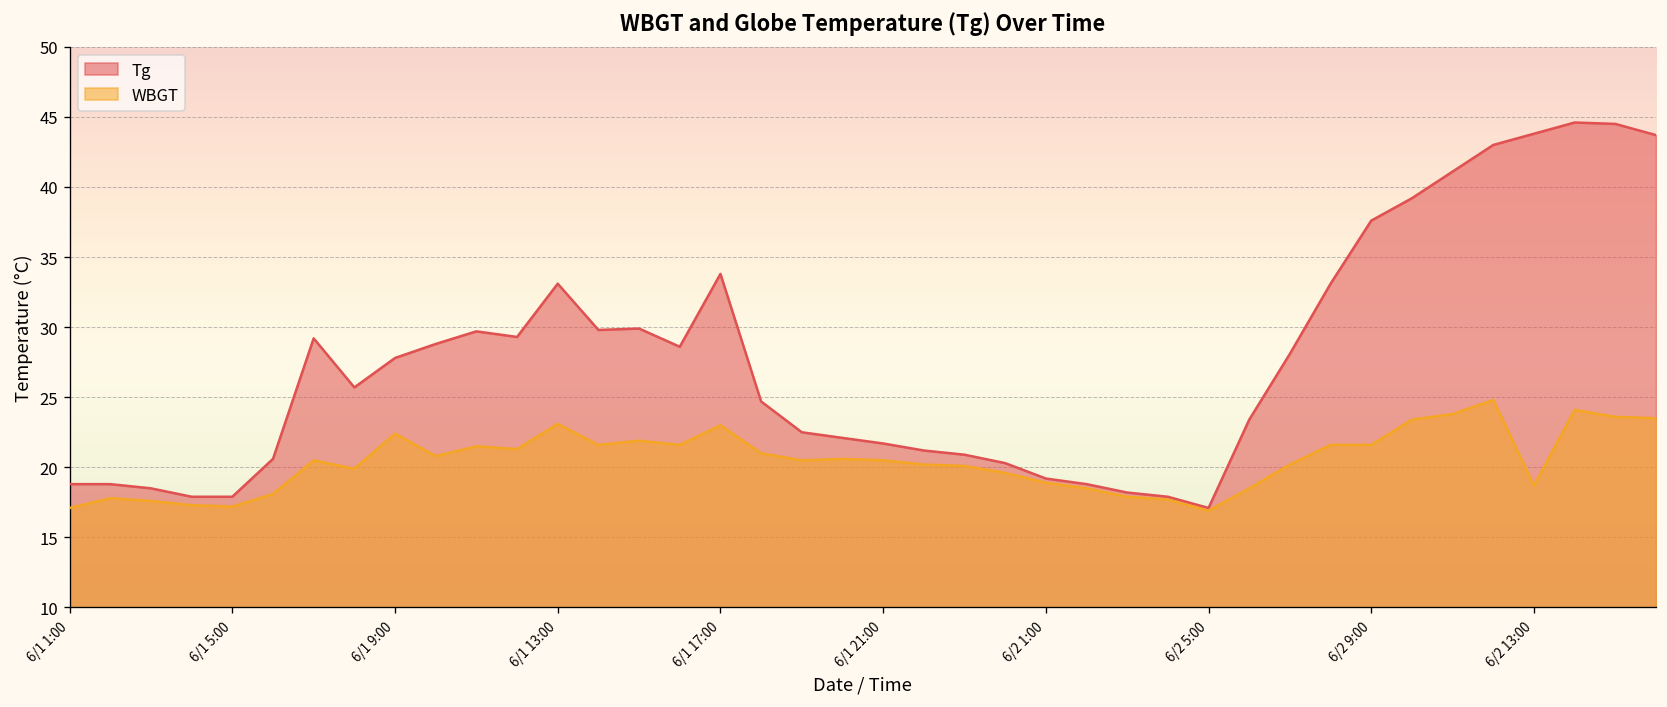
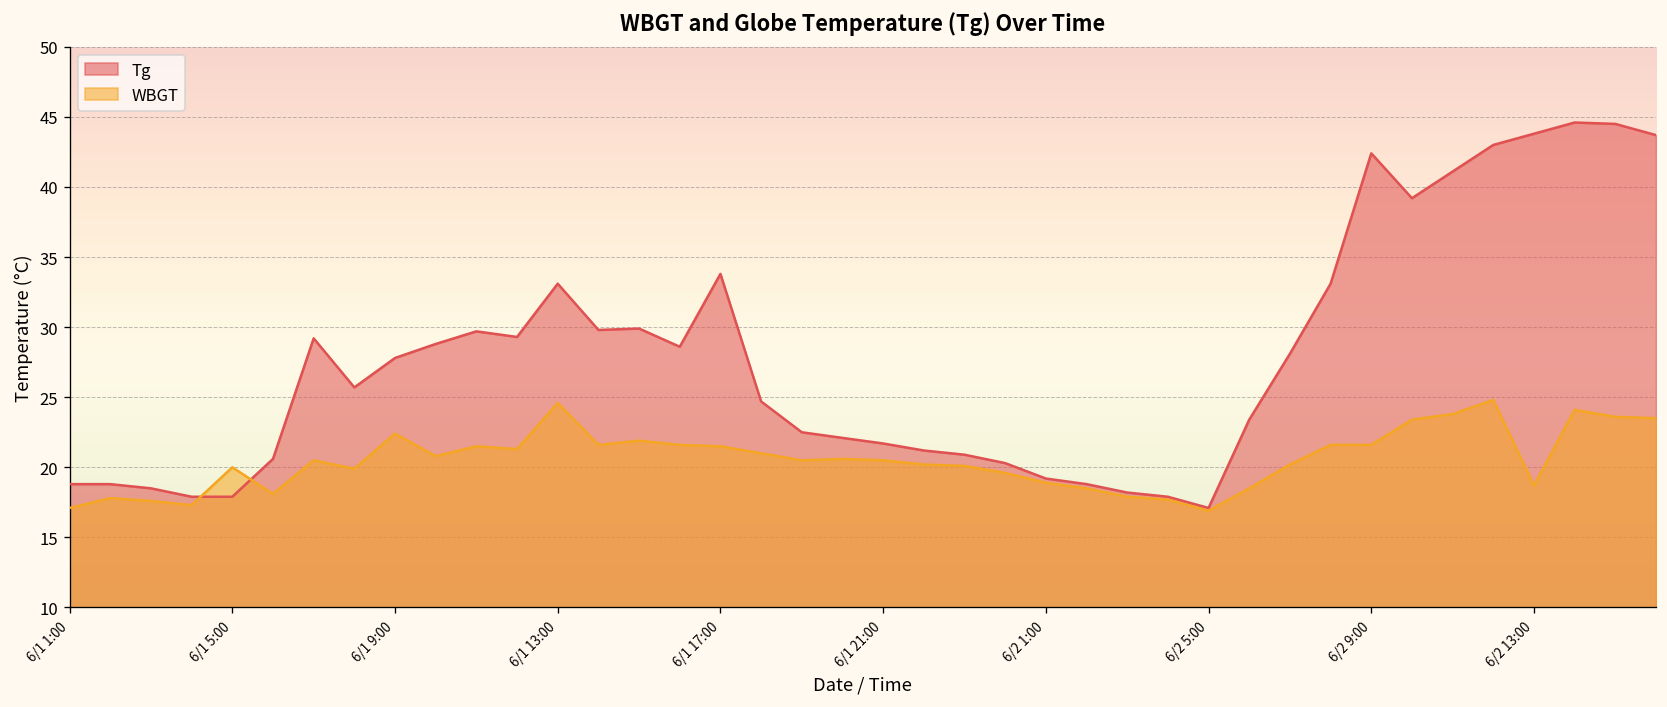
  {
    "Tg": {
      "6/1 1:00": 18.8,
      "6/1 5:00": 17.9,
      "6/1 9:00": 27.8,
      "6/1 13:00": 33.1,
      "6/1 17:00": 33.8,
      "6/1 21:00": 21.7,
      "6/2 1:00": 19.2,
-     "6/2 9:00": 37.6,
+     "6/2 9:00": 42.4,
      "6/2 13:00": 43.8
    },
    "WBGT": {
      "6/1 1:00": 17.1,
-     "6/1 5:00": 17.2,
+     "6/1 5:00": 20.0,
      "6/1 9:00": 22.4,
-     "6/1 13:00": 23.1,
-     "6/1 17:00": 23.0,
+     "6/1 13:00": 24.6,
+     "6/1 17:00": 21.5,
      "6/1 21:00": 20.5,
      "6/2 1:00": 18.9,
      "6/2 9:00": 21.6,
      "6/2 13:00": 18.7
    }
  }
